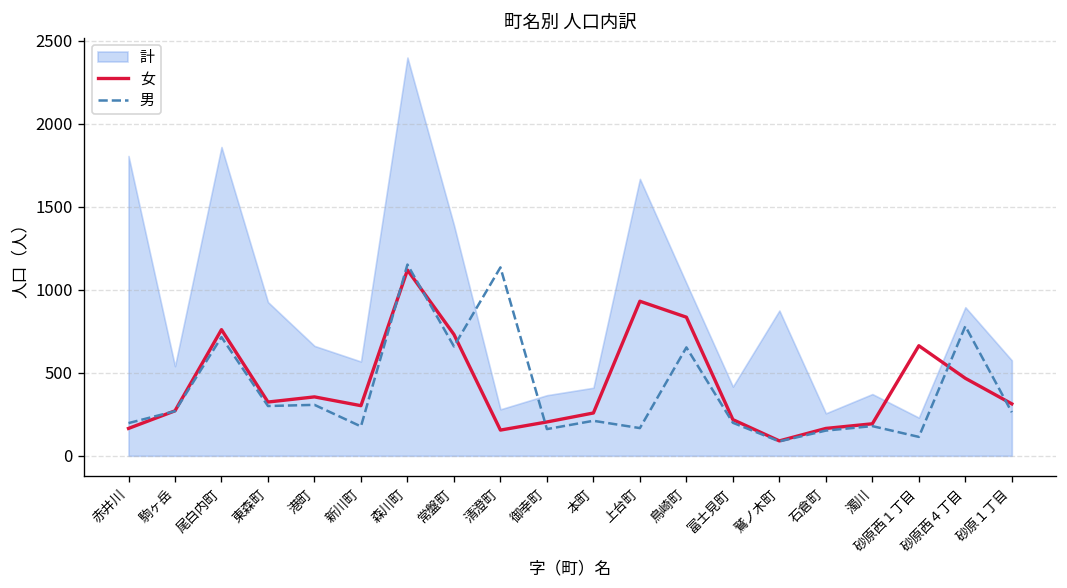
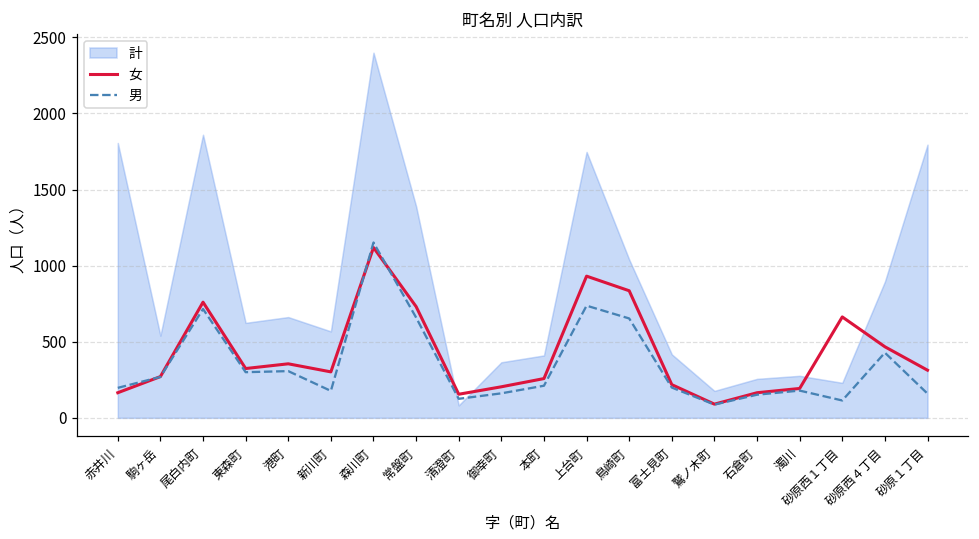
  {
    "女": {
      "赤井川": 170,
      "尾白内町": 760,
      "東森町": 320,
      "港町": 360,
      "新川町": 300,
      "森川町": 1120,
      "常盤町": 730,
      "清澄町": 160,
      "御幸町": 200,
      "本町": 260,
      "上台町": 930,
      "鳥崎町": 840,
      "富士見町": 220,
      "砂原西１丁目": 660,
      "砂原西４丁目": 470,
      "砂原１丁目": 310
    },
    "計": {
      "赤井川": 1810,
      "駒ヶ岳": 540,
      "尾白内町": 1860,
-     "東森町": 930,
+     "東森町": 620,
      "港町": 660,
      "新川町": 570,
      "森川町": 2400,
      "常盤町": 1390,
-     "清澄町": 280,
+     "清澄町": 80,
      "御幸町": 370,
      "本町": 410,
-     "上台町": 1670,
+     "上台町": 1750,
      "鳥崎町": 1040,
      "富士見町": 420,
-     "鷲ノ木町": 880,
+     "鷲ノ木町": 180,
      "石倉町": 260,
-     "濁川": 370,
+     "濁川": 280,
      "砂原西１丁目": 230,
      "砂原西４丁目": 900,
-     "砂原１丁目": 580
+     "砂原１丁目": 1800
    },
    "男": {
      "赤井川": 200,
      "尾白内町": 720,
      "東森町": 300,
      "港町": 310,
      "新川町": 180,
      "森川町": 1150,
      "常盤町": 660,
-     "清澄町": 1140,
+     "清澄町": 130,
      "御幸町": 160,
      "本町": 210,
-     "上台町": 170,
+     "上台町": 740,
      "鳥崎町": 650,
      "富士見町": 200,
      "砂原西１丁目": 110,
-     "砂原西４丁目": 780,
-     "砂原１丁目": 260
+     "砂原西４丁目": 430,
+     "砂原１丁目": 160
    }
  }
